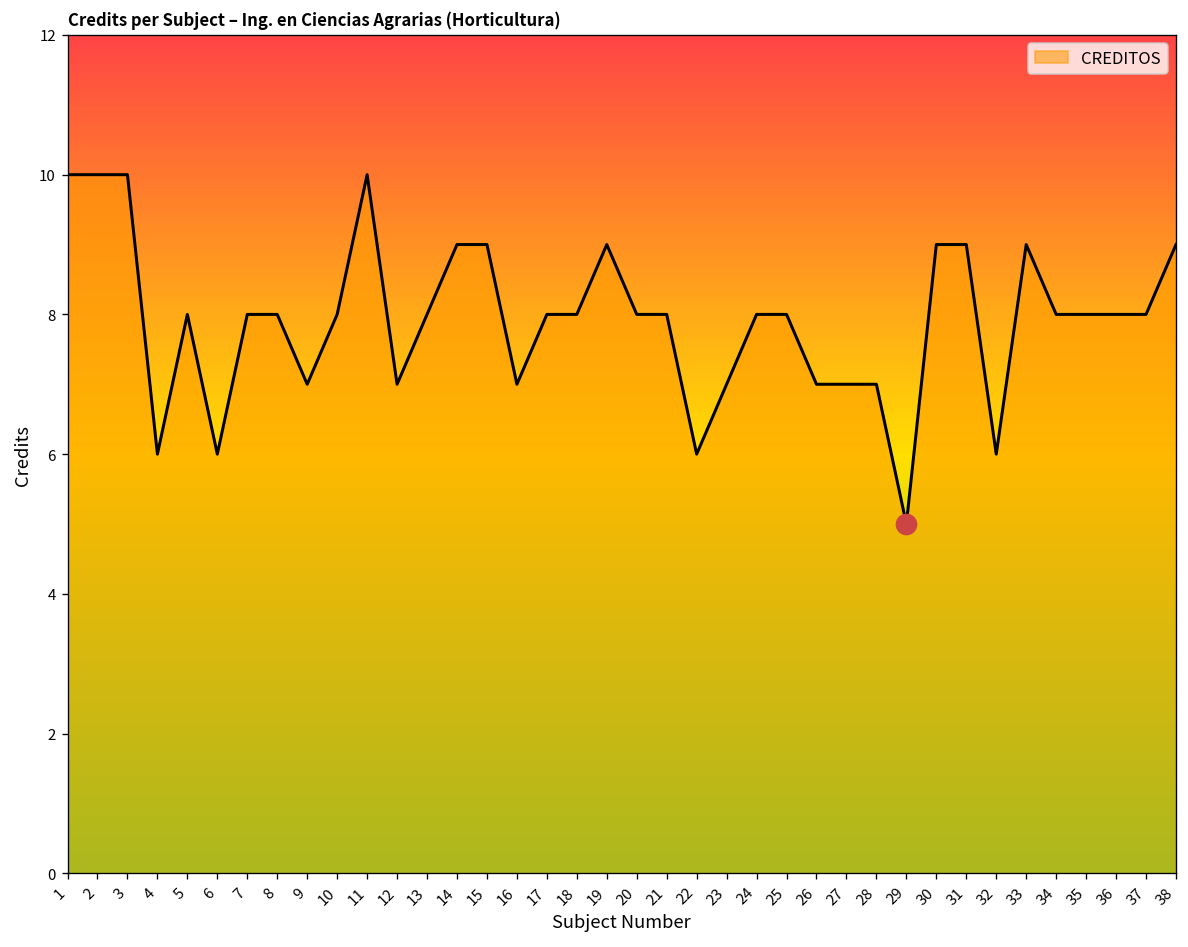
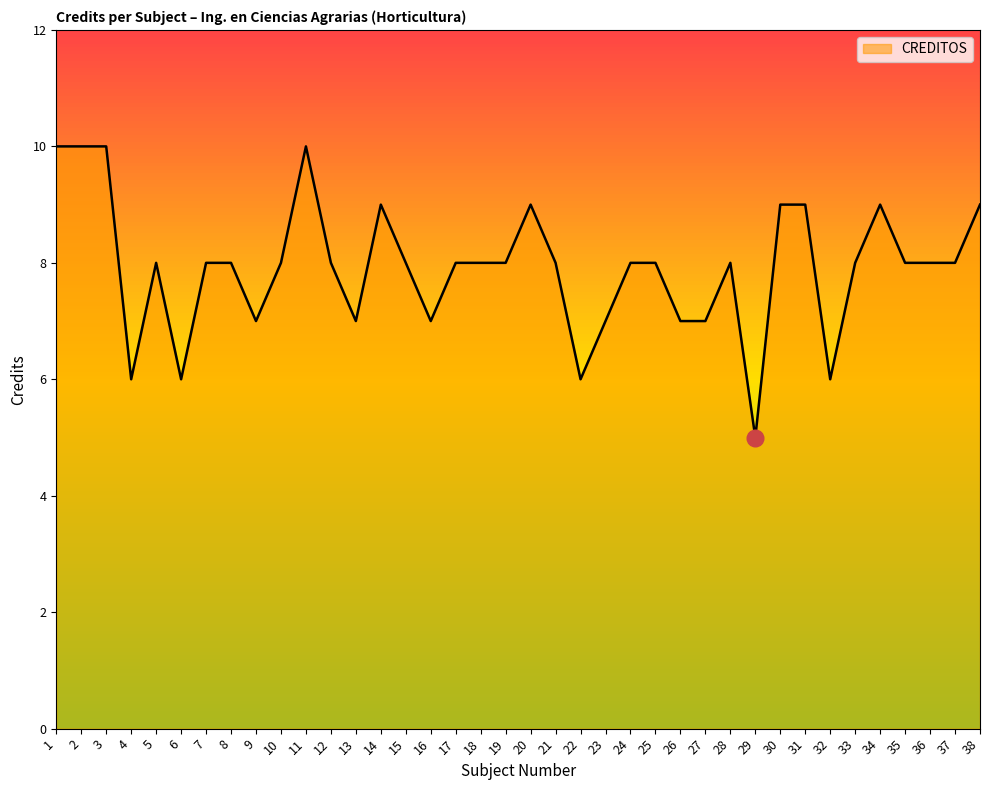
  {
    "CREDITOS": {
      "1": 10,
      "2": 10,
      "3": 10,
      "4": 6,
      "5": 8,
      "6": 6,
      "7": 8,
      "8": 8,
      "9": 7,
      "10": 8,
      "11": 10,
-     "12": 7,
-     "13": 8,
+     "12": 8,
+     "13": 7,
      "14": 9,
-     "15": 9,
+     "15": 8,
      "16": 7,
      "17": 8,
      "18": 8,
-     "19": 9,
-     "20": 8,
+     "19": 8,
+     "20": 9,
      "21": 8,
      "22": 6,
      "23": 7,
      "24": 8,
      "25": 8,
      "26": 7,
      "27": 7,
-     "28": 7,
+     "28": 8,
      "30": 9,
      "31": 9,
      "32": 6,
-     "33": 9,
-     "34": 8,
+     "33": 8,
+     "34": 9,
      "35": 8,
      "36": 8,
      "37": 8,
      "38": 9
    }
  }
